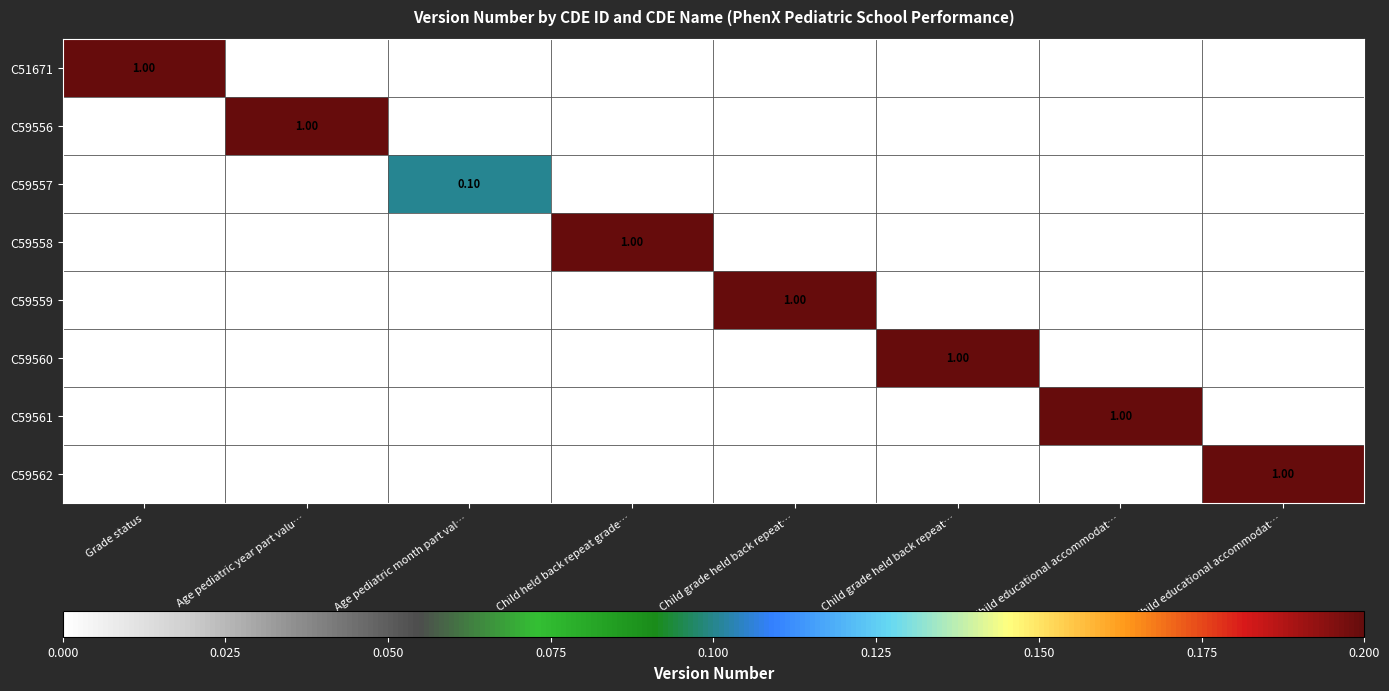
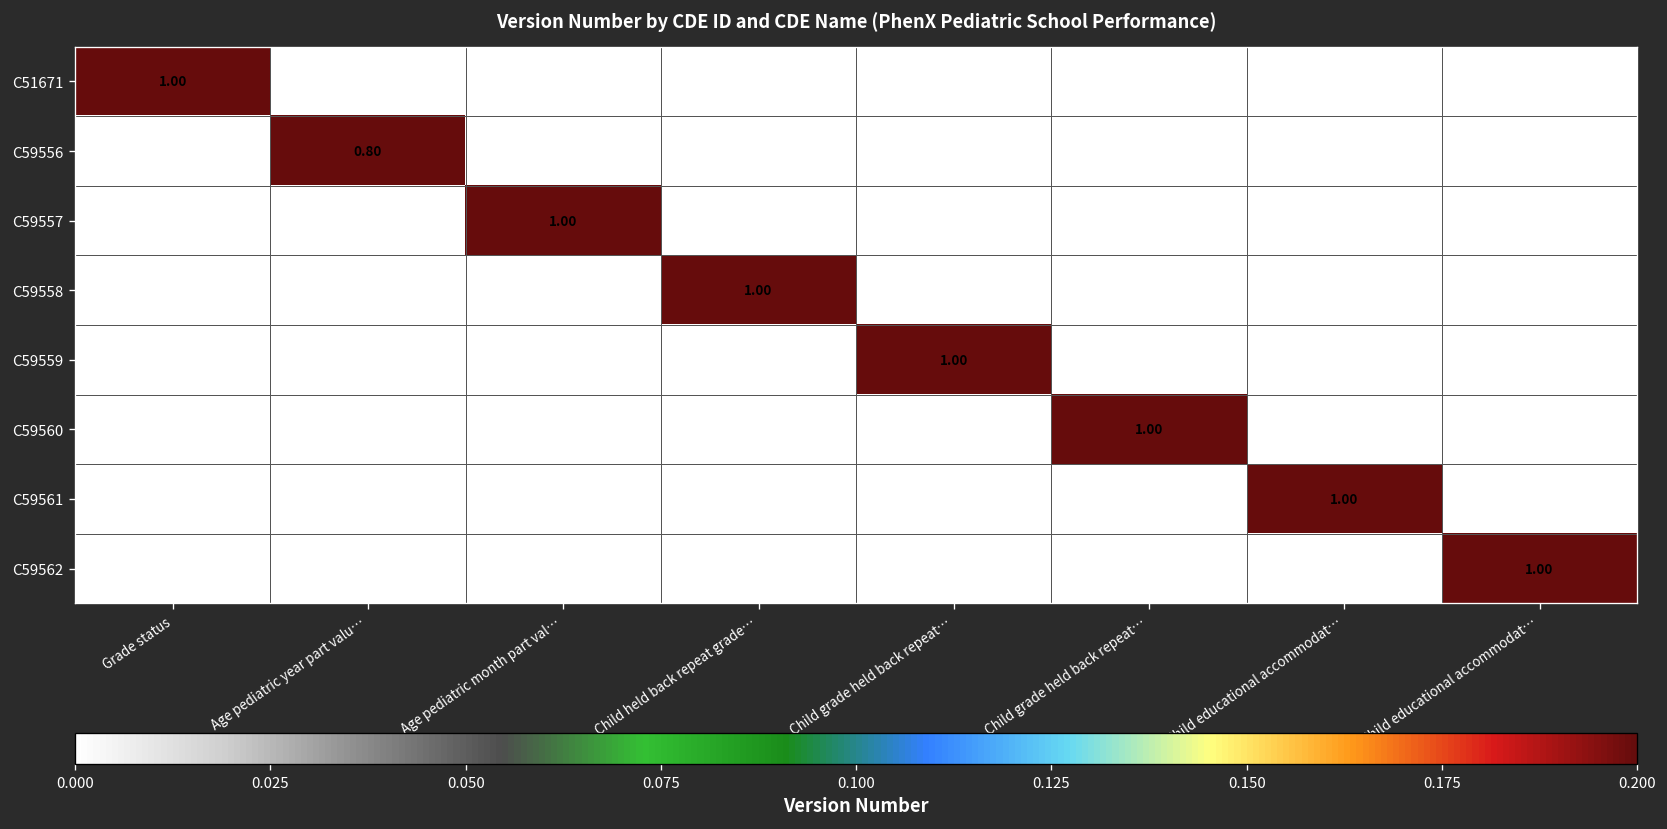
  {
    "C51671": {
      "Grade status": 1.00
    },
    "C59556": {
-     "Age pediatric year part valu…": 1.00
+     "Age pediatric year part valu…": 0.80
    },
    "C59557": {
-     "Age pediatric month part val…": 0.10
+     "Age pediatric month part val…": 1.00
    },
    "C59558": {
      "Child held back repeat grade…": 1.00
    }
  }
